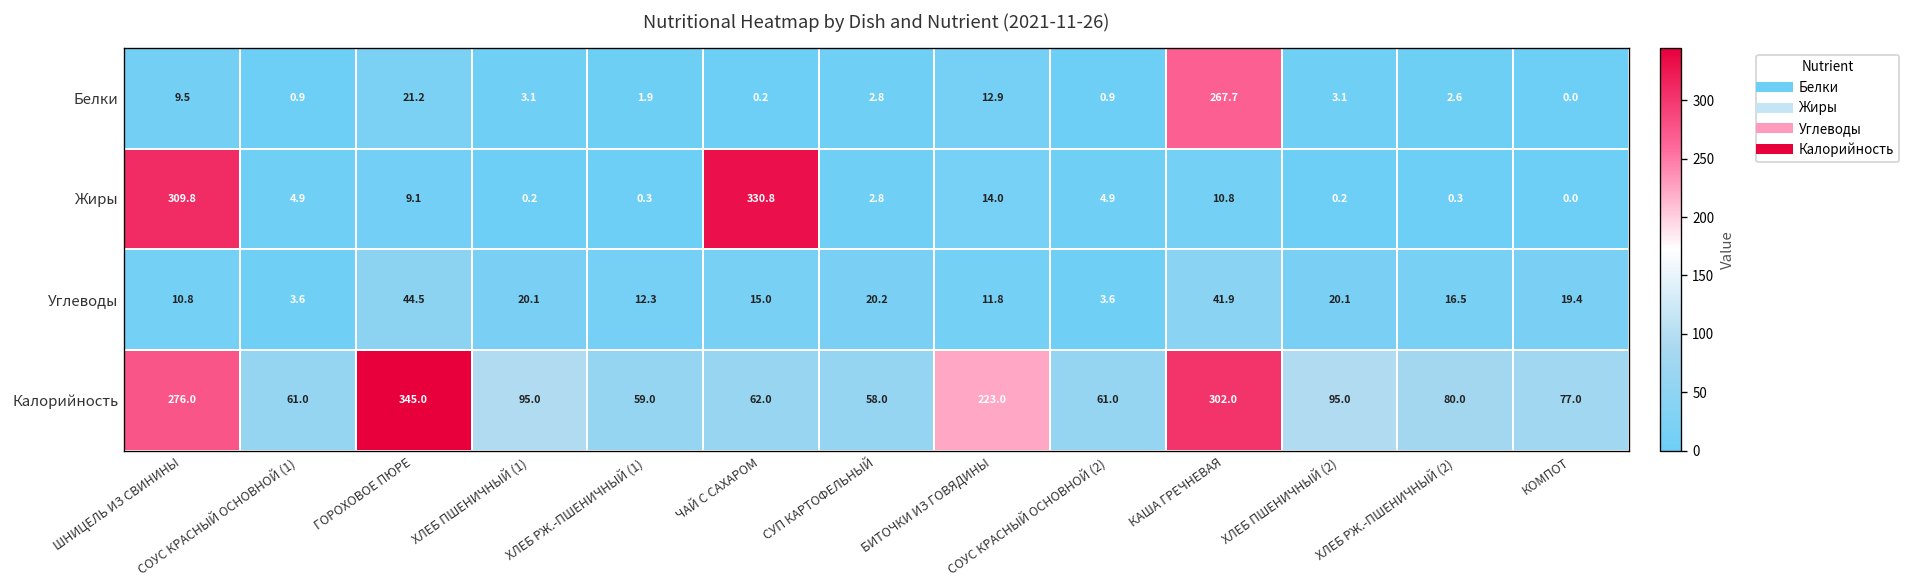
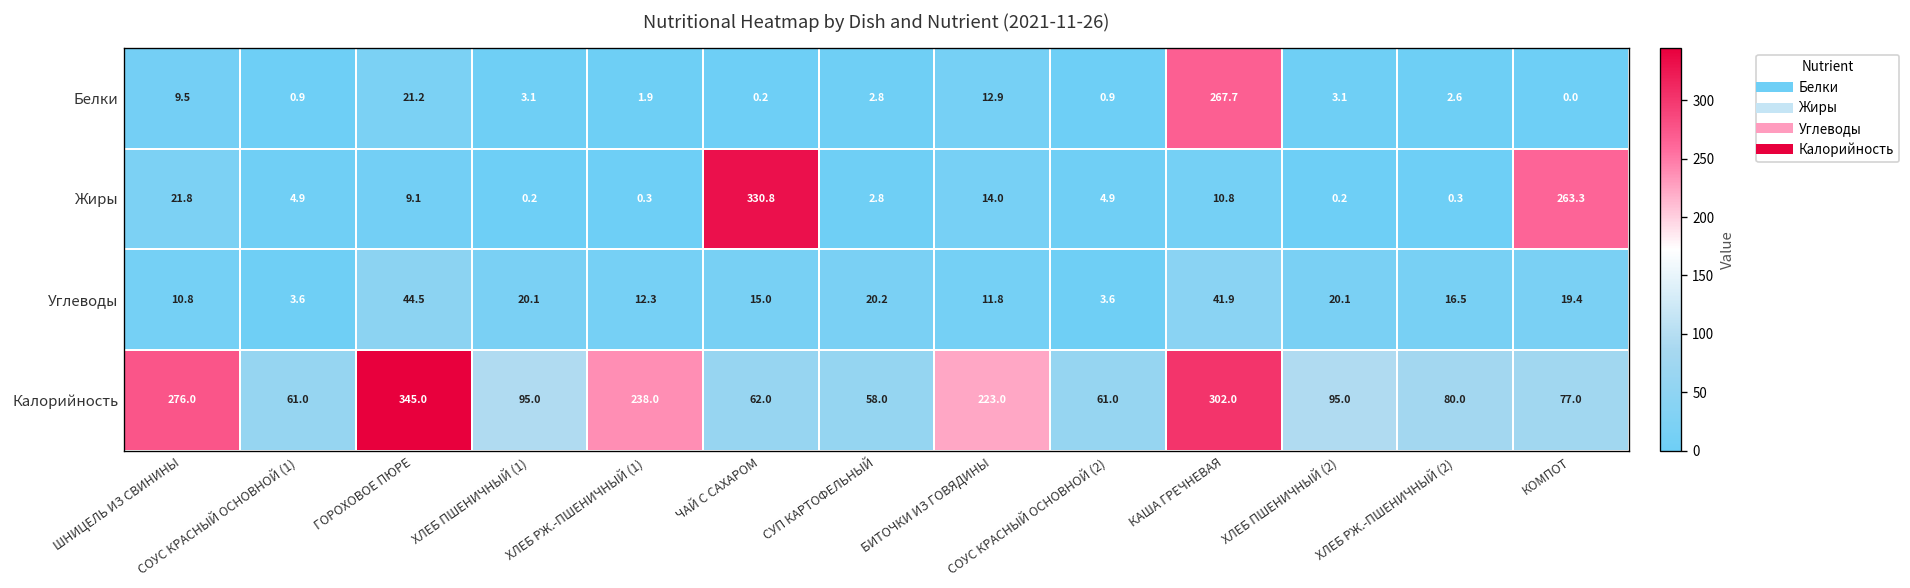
  {
    "Белки": {
      "ШНИЦЕЛЬ ИЗ СВИНИНЫ": 9.5,
      "СОУС КРАСНЫЙ ОСНОВНОЙ (1)": 0.9,
      "ГОРОХОВОЕ ПЮРЕ": 21.2,
      "ХЛЕБ ПШЕНИЧНЫЙ (1)": 3.1,
      "ХЛЕБ РЖ.-ПШЕНИЧНЫЙ (1)": 1.9,
      "ЧАЙ С САХАРОМ": 0.2,
      "СУП КАРТОФЕЛЬНЫЙ": 2.8,
      "БИТОЧКИ ИЗ ГОВЯДИНЫ": 12.9,
      "СОУС КРАСНЫЙ ОСНОВНОЙ (2)": 0.9,
      "КАША ГРЕЧНЕВАЯ": 267.7,
      "ХЛЕБ ПШЕНИЧНЫЙ (2)": 3.1,
      "ХЛЕБ РЖ.-ПШЕНИЧНЫЙ (2)": 2.6,
      "КОМПОТ": 0.0
    },
    "Жиры": {
-     "ШНИЦЕЛЬ ИЗ СВИНИНЫ": 309.8,
+     "ШНИЦЕЛЬ ИЗ СВИНИНЫ": 21.8,
      "СОУС КРАСНЫЙ ОСНОВНОЙ (1)": 4.9,
      "ГОРОХОВОЕ ПЮРЕ": 9.1,
      "ХЛЕБ ПШЕНИЧНЫЙ (1)": 0.2,
      "ХЛЕБ РЖ.-ПШЕНИЧНЫЙ (1)": 0.3,
      "ЧАЙ С САХАРОМ": 330.8,
      "СУП КАРТОФЕЛЬНЫЙ": 2.8,
      "БИТОЧКИ ИЗ ГОВЯДИНЫ": 14.0,
      "СОУС КРАСНЫЙ ОСНОВНОЙ (2)": 4.9,
      "КАША ГРЕЧНЕВАЯ": 10.8,
      "ХЛЕБ ПШЕНИЧНЫЙ (2)": 0.2,
      "ХЛЕБ РЖ.-ПШЕНИЧНЫЙ (2)": 0.3,
-     "КОМПОТ": 0.0
+     "КОМПОТ": 263.3
    },
    "Углеводы": {
      "ШНИЦЕЛЬ ИЗ СВИНИНЫ": 10.8,
      "СОУС КРАСНЫЙ ОСНОВНОЙ (1)": 3.6,
      "ГОРОХОВОЕ ПЮРЕ": 44.5,
      "ХЛЕБ ПШЕНИЧНЫЙ (1)": 20.1,
      "ХЛЕБ РЖ.-ПШЕНИЧНЫЙ (1)": 12.3,
      "ЧАЙ С САХАРОМ": 15.0,
      "СУП КАРТОФЕЛЬНЫЙ": 20.2,
      "БИТОЧКИ ИЗ ГОВЯДИНЫ": 11.8,
      "СОУС КРАСНЫЙ ОСНОВНОЙ (2)": 3.6,
      "КАША ГРЕЧНЕВАЯ": 41.9,
      "ХЛЕБ ПШЕНИЧНЫЙ (2)": 20.1,
      "ХЛЕБ РЖ.-ПШЕНИЧНЫЙ (2)": 16.5,
      "КОМПОТ": 19.4
    },
    "Калорийность": {
      "ШНИЦЕЛЬ ИЗ СВИНИНЫ": 276.0,
      "СОУС КРАСНЫЙ ОСНОВНОЙ (1)": 61.0,
      "ГОРОХОВОЕ ПЮРЕ": 345.0,
      "ХЛЕБ ПШЕНИЧНЫЙ (1)": 95.0,
-     "ХЛЕБ РЖ.-ПШЕНИЧНЫЙ (1)": 59.0,
+     "ХЛЕБ РЖ.-ПШЕНИЧНЫЙ (1)": 238.0,
      "ЧАЙ С САХАРОМ": 62.0,
      "СУП КАРТОФЕЛЬНЫЙ": 58.0,
      "БИТОЧКИ ИЗ ГОВЯДИНЫ": 223.0,
      "СОУС КРАСНЫЙ ОСНОВНОЙ (2)": 61.0,
      "КАША ГРЕЧНЕВАЯ": 302.0,
      "ХЛЕБ ПШЕНИЧНЫЙ (2)": 95.0,
      "ХЛЕБ РЖ.-ПШЕНИЧНЫЙ (2)": 80.0,
      "КОМПОТ": 77.0
    }
  }
